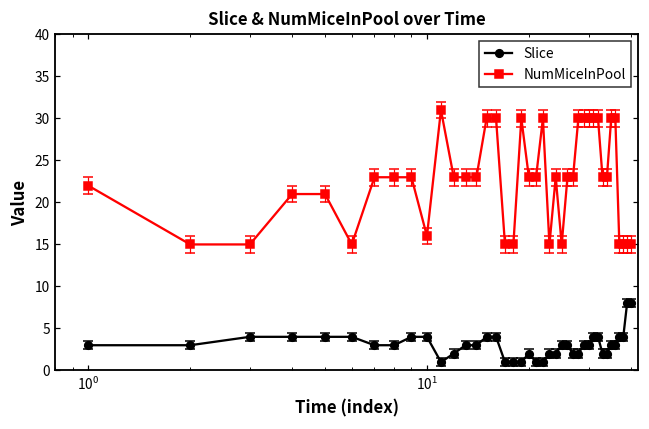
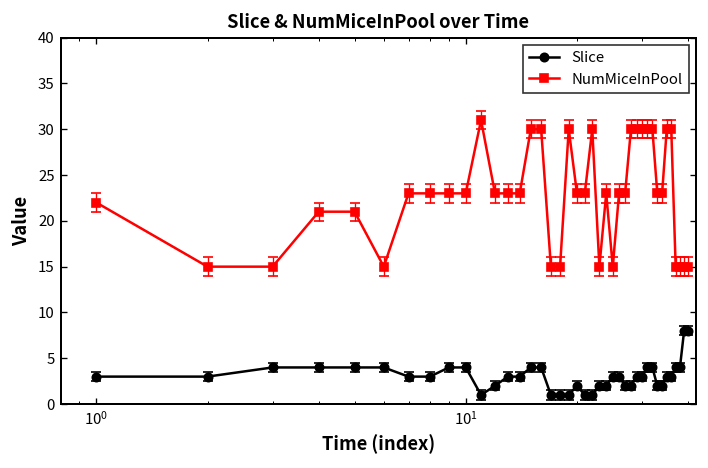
  {
    "Slice": {
      "10^0": 3,
      "10^1": 4
    },
    "NumMiceInPool": {
      "10^0": 22,
-     "10^1": 16
+     "10^1": 23
    }
  }
